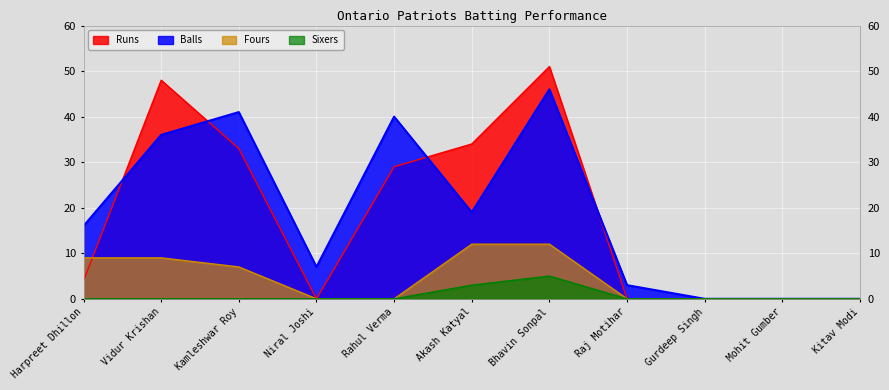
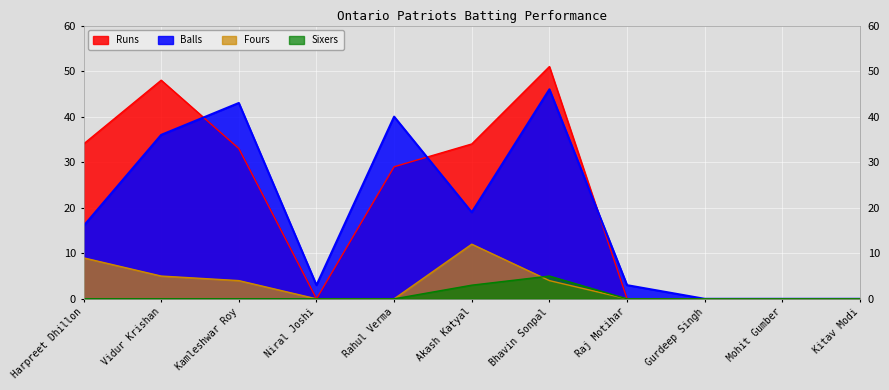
  {
    "Runs": {
-     "Harpreet Dhillon": 4,
+     "Harpreet Dhillon": 34,
      "Vidur Krishan": 48,
      "Kamleshwar Roy": 33,
      "Rahul Verma": 29,
      "Akash Katyal": 34,
      "Bhavin Sonpal": 51
    },
    "Balls": {
      "Harpreet Dhillon": 16,
      "Vidur Krishan": 36,
-     "Kamleshwar Roy": 41,
-     "Niral Joshi": 7,
+     "Kamleshwar Roy": 43,
+     "Niral Joshi": 3,
      "Rahul Verma": 40,
      "Akash Katyal": 19,
      "Bhavin Sonpal": 46,
      "Raj Motihar": 3
    },
    "Fours": {
      "Harpreet Dhillon": 9,
-     "Vidur Krishan": 9,
-     "Kamleshwar Roy": 7,
+     "Vidur Krishan": 5,
+     "Kamleshwar Roy": 4,
      "Akash Katyal": 12,
-     "Bhavin Sonpal": 12
+     "Bhavin Sonpal": 4
    },
    "Sixers": {
      "Harpreet Dhillon": 0,
      "Vidur Krishan": 0,
      "Kamleshwar Roy": 0,
      "Akash Katyal": 3,
      "Bhavin Sonpal": 5
    }
  }
